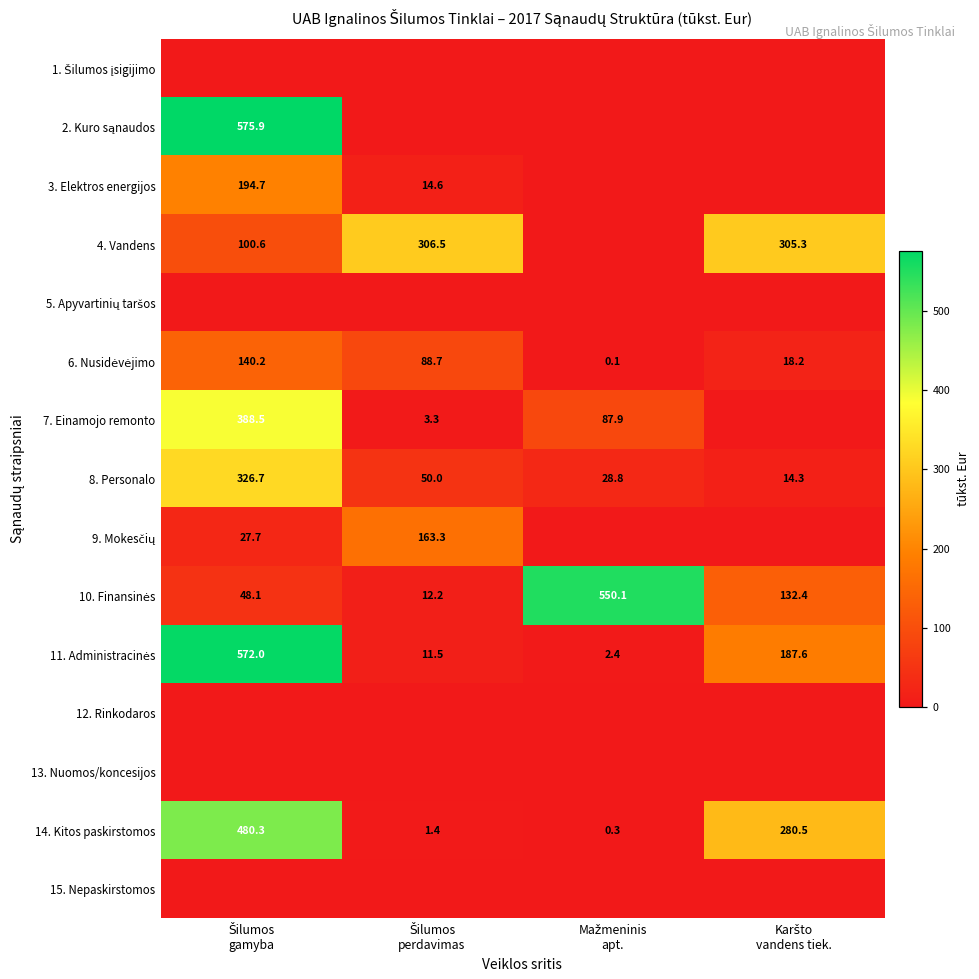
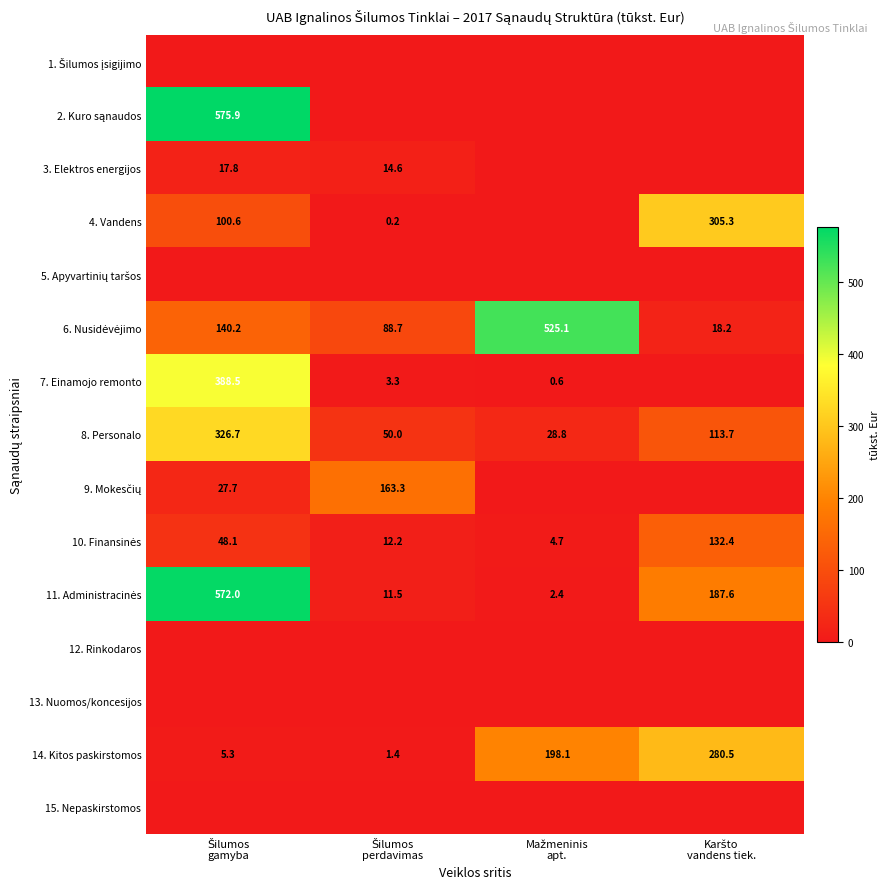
  {
    "2. Kuro sąnaudos": {
      "Šilumos gamyba": 575.9
    },
    "3. Elektros energijos": {
-     "Šilumos gamyba": 194.7,
+     "Šilumos gamyba": 17.8,
      "Šilumos perdavimas": 14.6
    },
    "4. Vandens": {
      "Šilumos gamyba": 100.6,
-     "Šilumos perdavimas": 306.5,
+     "Šilumos perdavimas": 0.2,
      "Karšto vandens tiek.": 305.3
    },
    "6. Nusidėvėjimo": {
      "Šilumos gamyba": 140.2,
      "Šilumos perdavimas": 88.7,
-     "Mažmeninis apt.": 0.1,
+     "Mažmeninis apt.": 525.1,
      "Karšto vandens tiek.": 18.2
    },
    "7. Einamojo remonto": {
      "Šilumos gamyba": 388.5,
      "Šilumos perdavimas": 3.3,
-     "Mažmeninis apt.": 87.9
+     "Mažmeninis apt.": 0.6
    },
    "8. Personalo": {
      "Šilumos gamyba": 326.7,
      "Šilumos perdavimas": 50.0,
      "Mažmeninis apt.": 28.8,
-     "Karšto vandens tiek.": 14.3
+     "Karšto vandens tiek.": 113.7
    },
    "9. Mokesčių": {
      "Šilumos gamyba": 27.7,
      "Šilumos perdavimas": 163.3
    },
    "10. Finansinės": {
      "Šilumos gamyba": 48.1,
      "Šilumos perdavimas": 12.2,
-     "Mažmeninis apt.": 550.1,
+     "Mažmeninis apt.": 4.7,
      "Karšto vandens tiek.": 132.4
    },
    "11. Administracinės": {
      "Šilumos gamyba": 572.0,
      "Šilumos perdavimas": 11.5,
      "Mažmeninis apt.": 2.4,
      "Karšto vandens tiek.": 187.6
    },
    "14. Kitos paskirstomos": {
-     "Šilumos gamyba": 480.3,
+     "Šilumos gamyba": 5.3,
      "Šilumos perdavimas": 1.4,
-     "Mažmeninis apt.": 0.3,
+     "Mažmeninis apt.": 198.1,
      "Karšto vandens tiek.": 280.5
    }
  }
